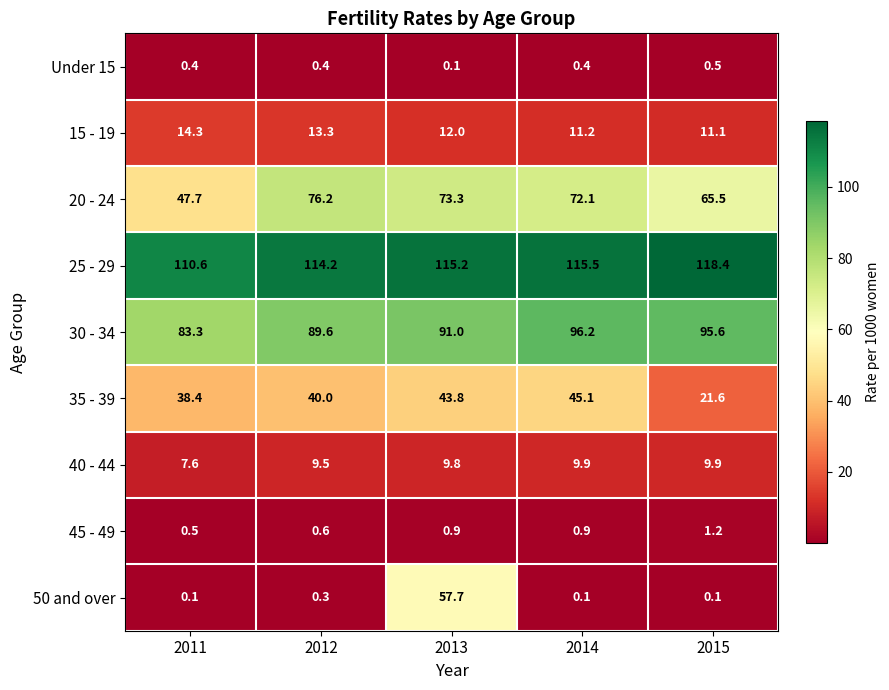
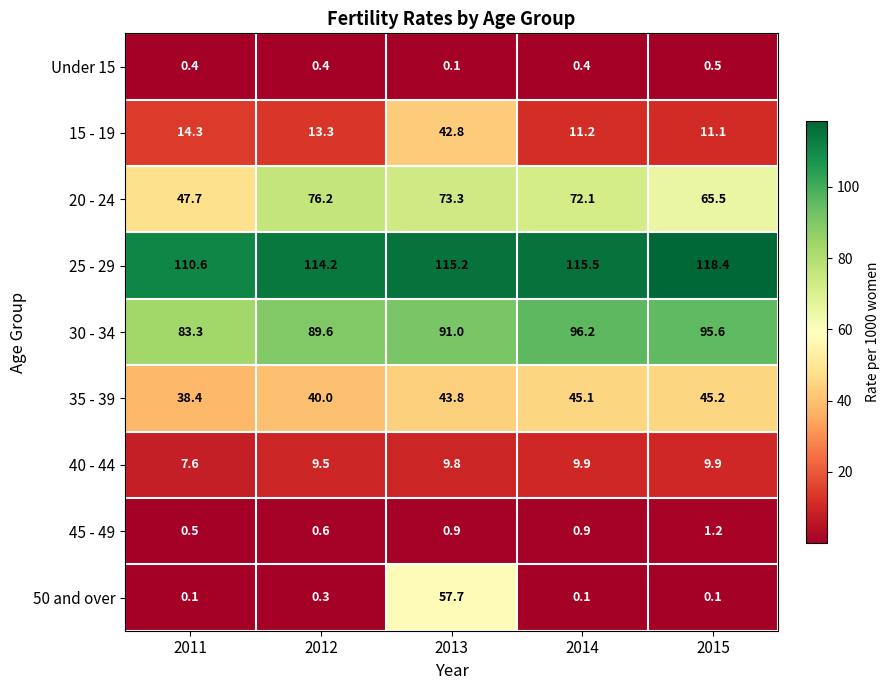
  {
    "Under 15": {
      "2011": 0.4,
      "2012": 0.4,
      "2013": 0.1,
      "2014": 0.4,
      "2015": 0.5
    },
    "15 - 19": {
      "2011": 14.3,
      "2012": 13.3,
-     "2013": 12.0,
+     "2013": 42.8,
      "2014": 11.2,
      "2015": 11.1
    },
    "20 - 24": {
      "2011": 47.7,
      "2012": 76.2,
      "2013": 73.3,
      "2014": 72.1,
      "2015": 65.5
    },
    "25 - 29": {
      "2011": 110.6,
      "2012": 114.2,
      "2013": 115.2,
      "2014": 115.5,
      "2015": 118.4
    },
    "30 - 34": {
      "2011": 83.3,
      "2012": 89.6,
      "2013": 91.0,
      "2014": 96.2,
      "2015": 95.6
    },
    "35 - 39": {
      "2011": 38.4,
      "2012": 40.0,
      "2013": 43.8,
      "2014": 45.1,
-     "2015": 21.6
+     "2015": 45.2
    },
    "40 - 44": {
      "2011": 7.6,
      "2012": 9.5,
      "2013": 9.8,
      "2014": 9.9,
      "2015": 9.9
    },
    "45 - 49": {
      "2011": 0.5,
      "2012": 0.6,
      "2013": 0.9,
      "2014": 0.9,
      "2015": 1.2
    },
    "50 and over": {
      "2011": 0.1,
      "2012": 0.3,
      "2013": 57.7,
      "2014": 0.1,
      "2015": 0.1
    }
  }
